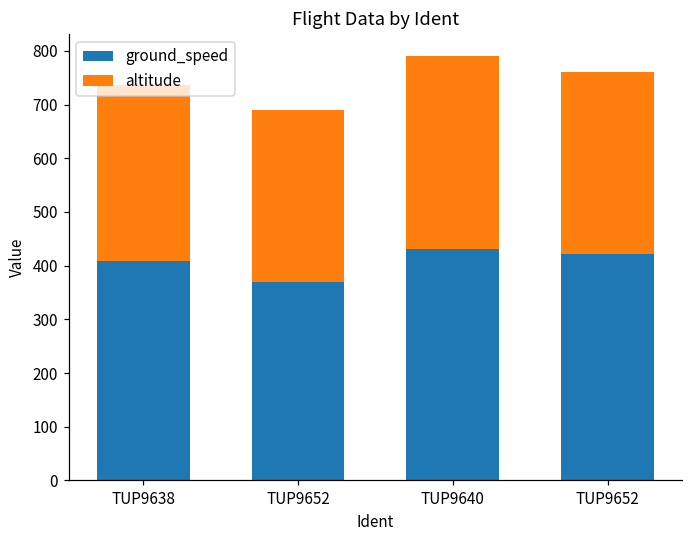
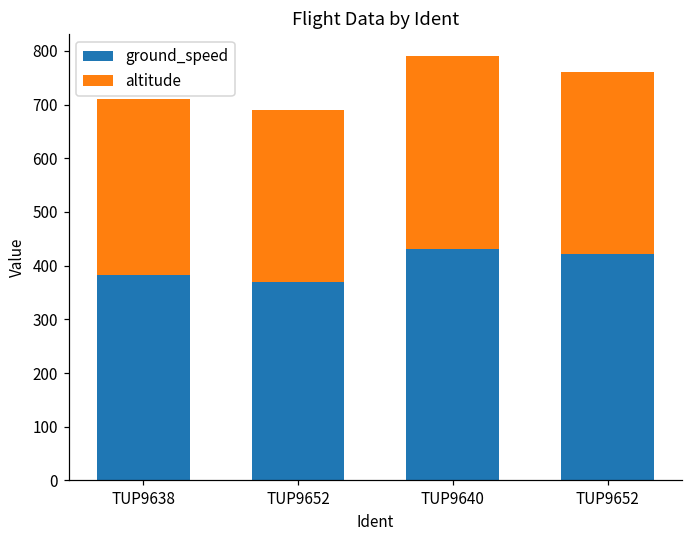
  {
    "ground_speed": {
-     "TUP9638": 410,
+     "TUP9638": 380,
      "TUP9640": 430
    },
    "altitude": {
      "TUP9640": 360
    }
  }
